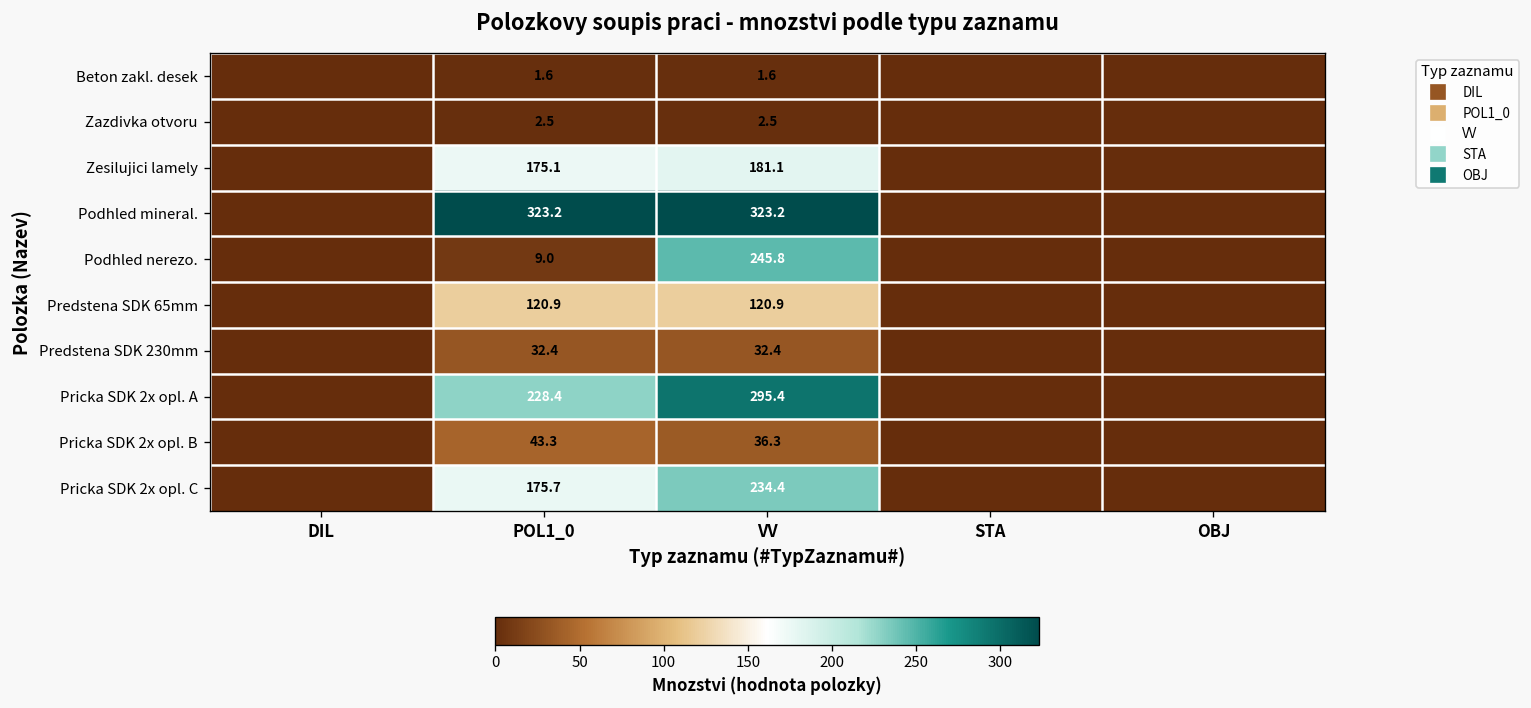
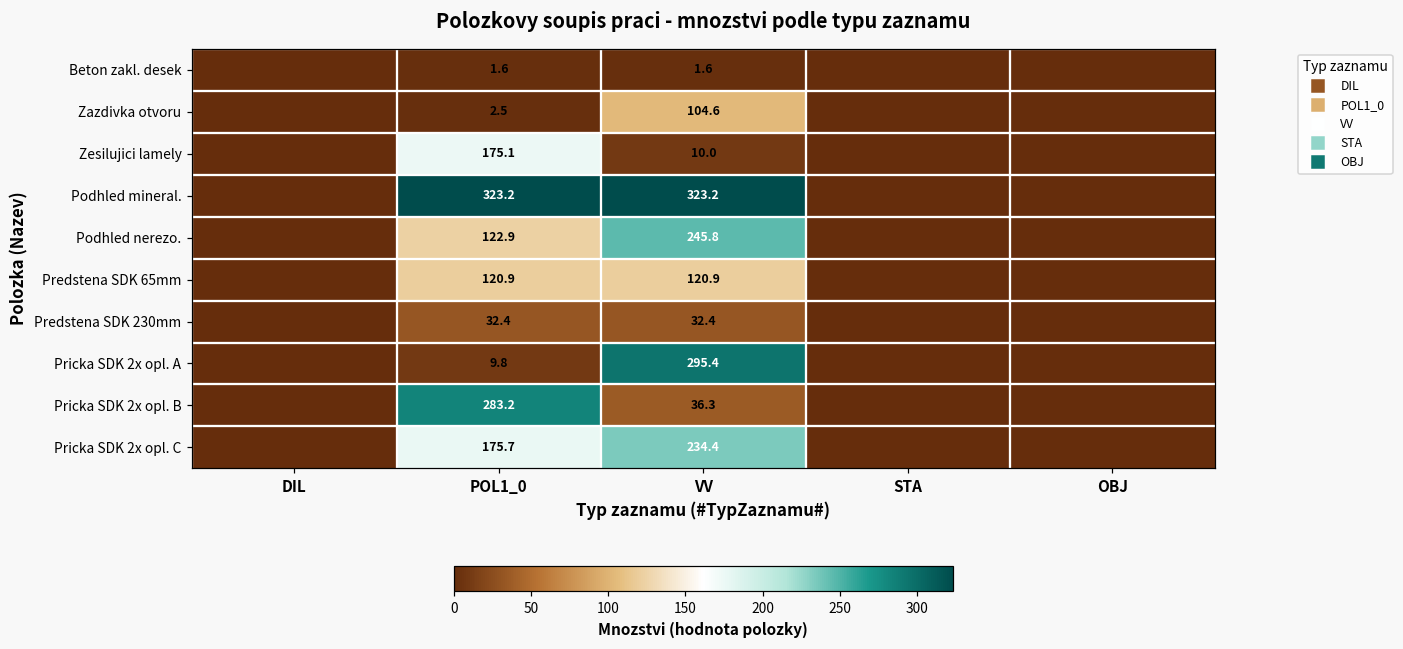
  {
    "Beton zakl. desek": {
      "POL1_0": 1.6,
      "VV": 1.6
    },
    "Zazdivka otvoru": {
      "POL1_0": 2.5,
-     "VV": 2.5
+     "VV": 104.6
    },
    "Zesilujici lamely": {
      "POL1_0": 175.1,
-     "VV": 181.1
+     "VV": 10.0
    },
    "Podhled mineral.": {
      "POL1_0": 323.2,
      "VV": 323.2
    },
    "Podhled nerezo.": {
-     "POL1_0": 9.0,
+     "POL1_0": 122.9,
      "VV": 245.8
    },
    "Predstena SDK 65mm": {
      "POL1_0": 120.9,
      "VV": 120.9
    },
    "Predstena SDK 230mm": {
      "POL1_0": 32.4,
      "VV": 32.4
    },
    "Pricka SDK 2x opl. A": {
-     "POL1_0": 228.4,
+     "POL1_0": 9.8,
      "VV": 295.4
    },
    "Pricka SDK 2x opl. B": {
-     "POL1_0": 43.3,
+     "POL1_0": 283.2,
      "VV": 36.3
    },
    "Pricka SDK 2x opl. C": {
      "POL1_0": 175.7,
      "VV": 234.4
    }
  }
